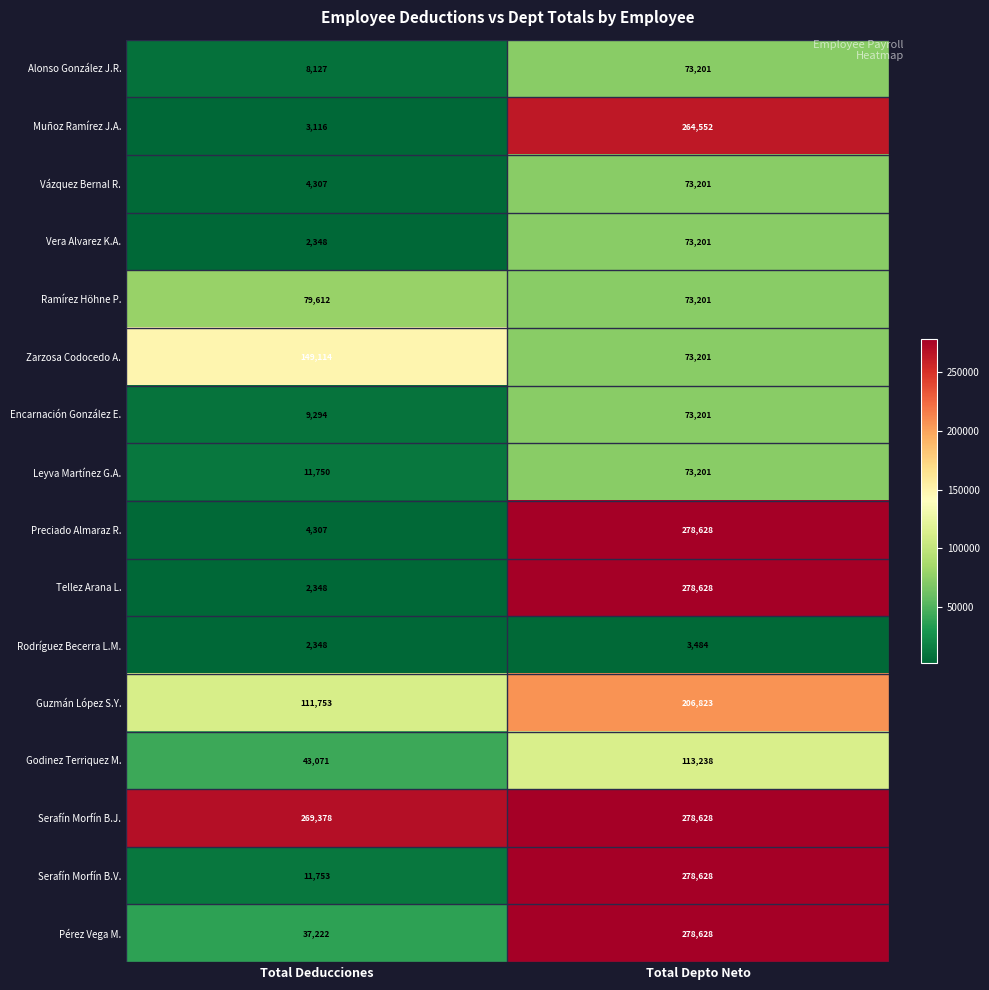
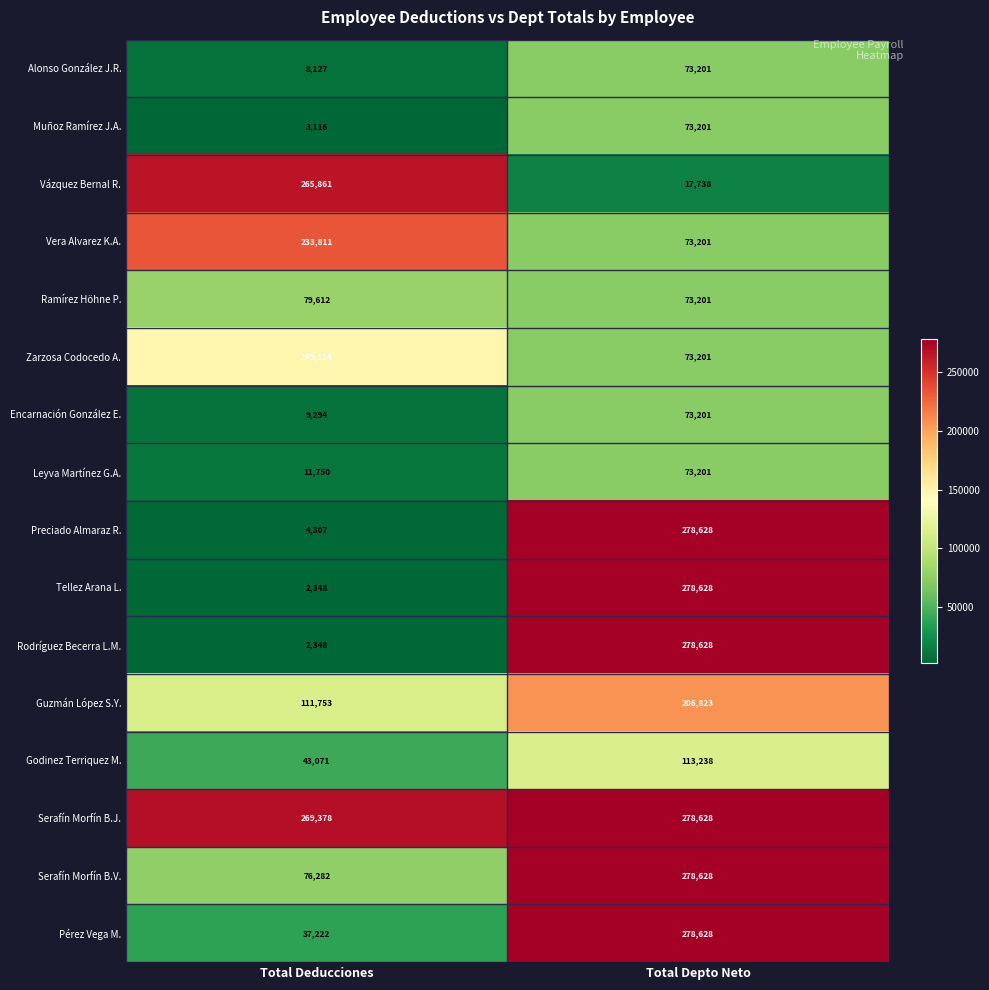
  {
    "Alonso González J.R.": {
      "Total Deducciones": "8,127"
    },
    "Muñoz Ramírez J.A.": {
      "Total Deducciones": "3,116",
-     "Total Depto Neto": "264,552"
+     "Total Depto Neto": "73,201"
    },
    "Vázquez Bernal R.": {
-     "Total Deducciones": "4,307",
-     "Total Depto Neto": "73,201"
+     "Total Deducciones": "265,861",
+     "Total Depto Neto": "17,738"
    },
    "Vera Alvarez K.A.": {
-     "Total Deducciones": "2,348",
+     "Total Deducciones": "233,811",
      "Total Depto Neto": "73,201"
    },
    "Ramírez Höhne P.": {
      "Total Deducciones": "79,612",
      "Total Depto Neto": "73,201"
    },
    "Zarzosa Codocedo A.": {
      "Total Deducciones": "149,114",
      "Total Depto Neto": "73,201"
    },
    "Encarnación González E.": {
      "Total Deducciones": "9,294",
      "Total Depto Neto": "73,201"
    },
    "Leyva Martínez G.A.": {
      "Total Deducciones": "11,750",
      "Total Depto Neto": "73,201"
    },
    "Preciado Almaraz R.": {
      "Total Deducciones": "4,307",
      "Total Depto Neto": "278,628"
    },
    "Tellez Arana L.": {
      "Total Deducciones": "2,348",
      "Total Depto Neto": "278,628"
    },
    "Rodríguez Becerra L.M.": {
      "Total Deducciones": "2,348",
-     "Total Depto Neto": "3,484"
+     "Total Depto Neto": "278,628"
    },
    "Guzmán López S.Y.": {
      "Total Deducciones": "111,753",
      "Total Depto Neto": "206,823"
    },
    "Godinez Terriquez M.": {
      "Total Deducciones": "43,071",
      "Total Depto Neto": "113,238"
    },
    "Serafín Morfín B.J.": {
      "Total Deducciones": "269,378",
      "Total Depto Neto": "278,628"
    },
    "Serafín Morfín B.V.": {
-     "Total Deducciones": "11,753",
+     "Total Deducciones": "76,282",
      "Total Depto Neto": "278,628"
    },
    "Pérez Vega M.": {
      "Total Deducciones": "37,222",
      "Total Depto Neto": "278,628"
    }
  }
